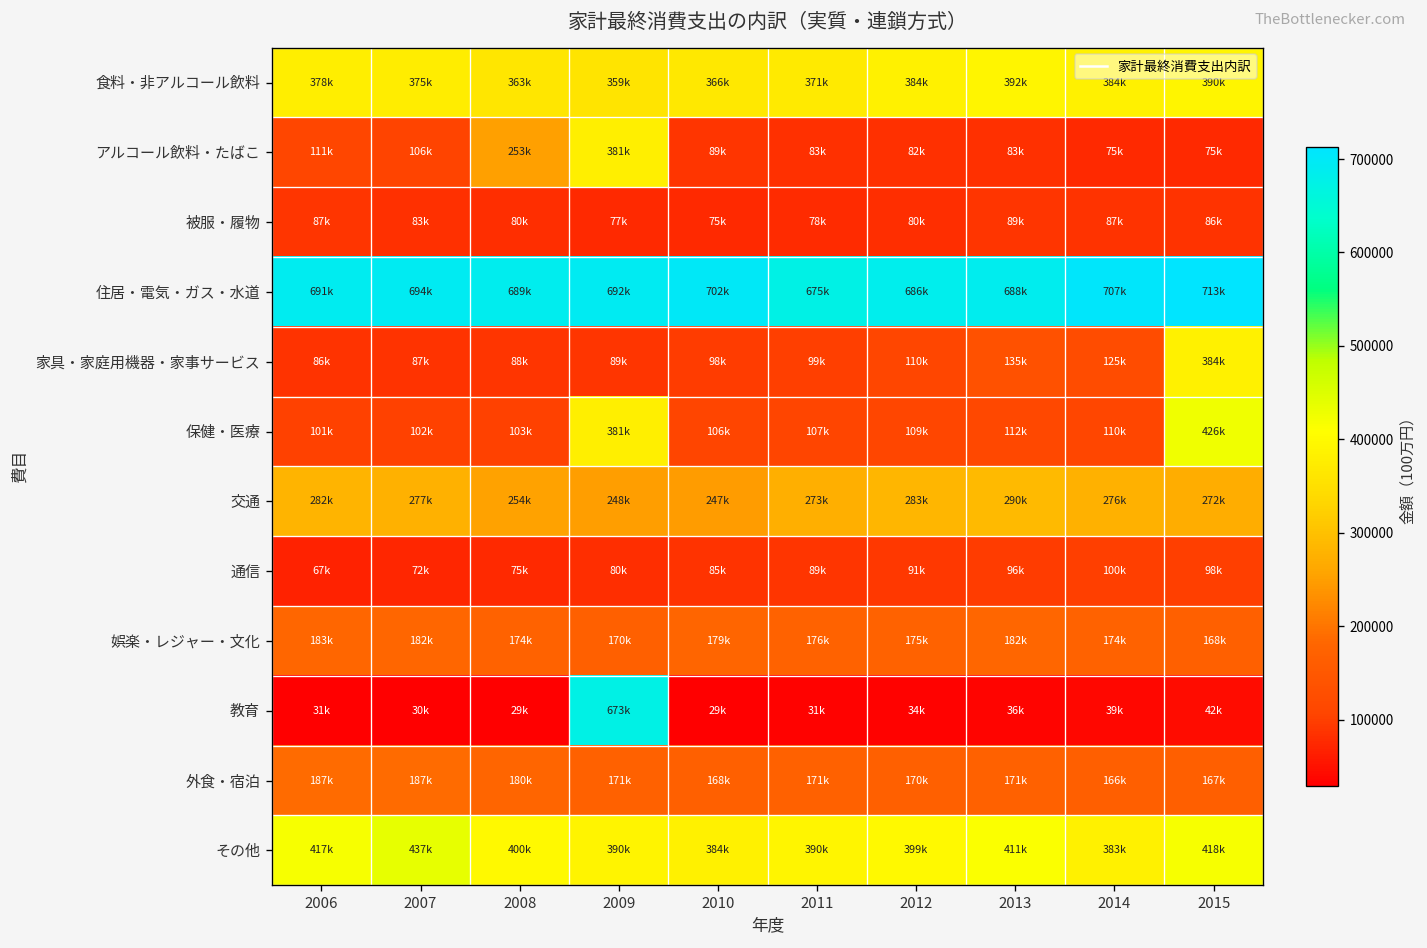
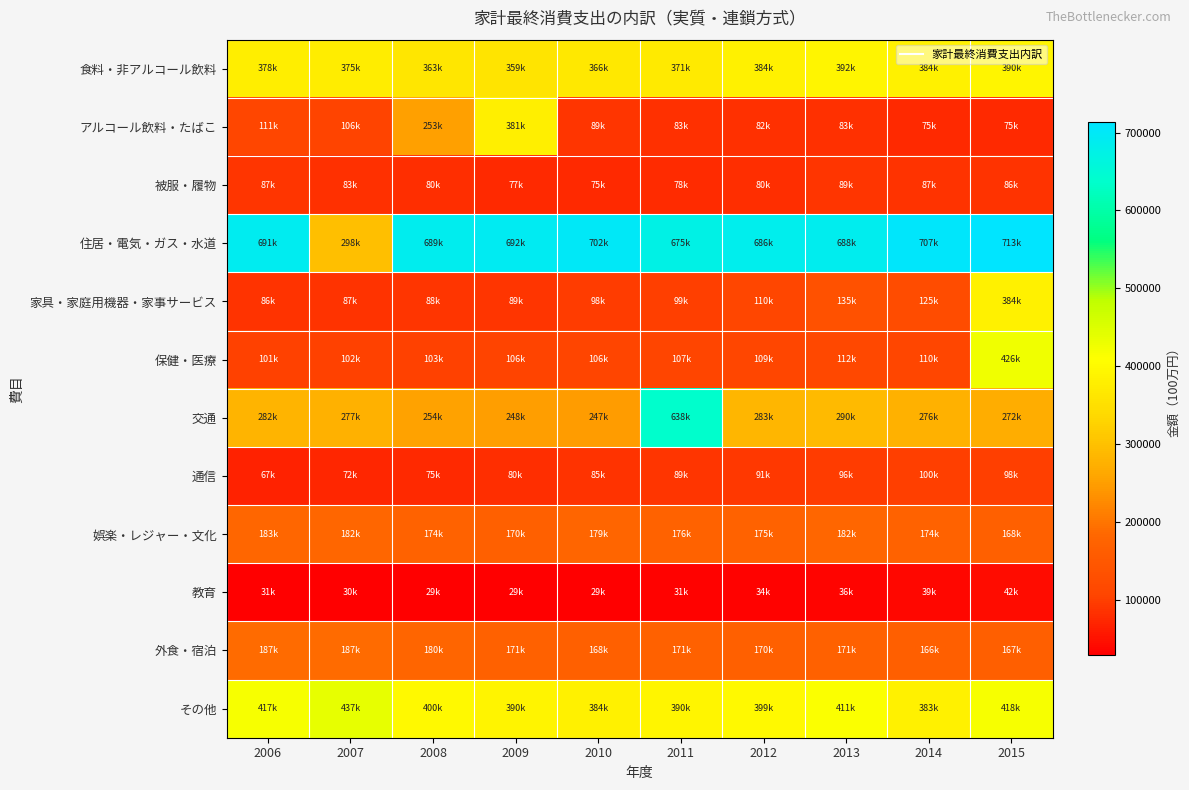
  {
    "食料・非アルコール飲料": {
      "2006": "378k",
      "2007": "375k",
      "2008": "363k",
      "2009": "359k",
      "2010": "366k",
      "2011": "371k",
      "2012": "384k",
      "2013": "392k"
    },
    "アルコール飲料・たばこ": {
      "2006": "111k",
      "2007": "106k",
      "2008": "253k",
      "2009": "381k",
      "2010": "89k",
      "2011": "83k",
      "2012": "82k",
      "2013": "83k",
      "2014": "75k",
      "2015": "75k"
    },
    "被服・履物": {
      "2006": "87k",
      "2007": "83k",
      "2008": "80k",
      "2009": "77k",
      "2010": "75k",
      "2011": "78k",
      "2012": "80k",
      "2013": "89k",
      "2014": "87k",
      "2015": "86k"
    },
    "住居・電気・ガス・水道": {
      "2006": "691k",
-     "2007": "694k",
+     "2007": "298k",
      "2008": "689k",
      "2009": "692k",
      "2010": "702k",
      "2011": "675k",
      "2012": "686k",
      "2013": "688k",
      "2014": "707k",
      "2015": "713k"
    },
    "家具・家庭用機器・家事サービス": {
      "2006": "86k",
      "2007": "87k",
      "2008": "88k",
      "2009": "89k",
      "2010": "98k",
      "2011": "99k",
      "2012": "110k",
      "2013": "135k",
      "2014": "125k",
      "2015": "384k"
    },
    "保健・医療": {
      "2006": "101k",
      "2007": "102k",
      "2008": "103k",
-     "2009": "381k",
+     "2009": "106k",
      "2010": "106k",
      "2011": "107k",
      "2012": "109k",
      "2013": "112k",
      "2014": "110k",
      "2015": "426k"
    },
    "交通": {
      "2006": "282k",
      "2007": "277k",
      "2008": "254k",
      "2009": "248k",
      "2010": "247k",
-     "2011": "273k",
+     "2011": "638k",
      "2012": "283k",
      "2013": "290k",
      "2014": "276k",
      "2015": "272k"
    },
    "通信": {
      "2006": "67k",
      "2007": "72k",
      "2008": "75k",
      "2009": "80k",
      "2010": "85k",
      "2011": "89k",
      "2012": "91k",
      "2013": "96k",
      "2014": "100k",
      "2015": "98k"
    },
    "娯楽・レジャー・文化": {
      "2006": "183k",
      "2007": "182k",
      "2008": "174k",
      "2009": "170k",
      "2010": "179k",
      "2011": "176k",
      "2012": "175k",
      "2013": "182k",
      "2014": "174k",
      "2015": "168k"
    },
    "教育": {
      "2006": "31k",
      "2007": "30k",
      "2008": "29k",
-     "2009": "673k",
+     "2009": "29k",
      "2010": "29k",
      "2011": "31k",
      "2012": "34k",
      "2013": "36k",
      "2014": "39k",
      "2015": "42k"
    },
    "外食・宿泊": {
      "2006": "187k",
      "2007": "187k",
      "2008": "180k",
      "2009": "171k",
      "2010": "168k",
      "2011": "171k",
      "2012": "170k",
      "2013": "171k",
      "2014": "166k",
      "2015": "167k"
    },
    "その他": {
      "2006": "417k",
      "2007": "437k",
      "2008": "400k",
      "2009": "390k",
      "2010": "384k",
      "2011": "390k",
      "2012": "399k",
      "2013": "411k",
      "2014": "383k",
      "2015": "418k"
    }
  }
